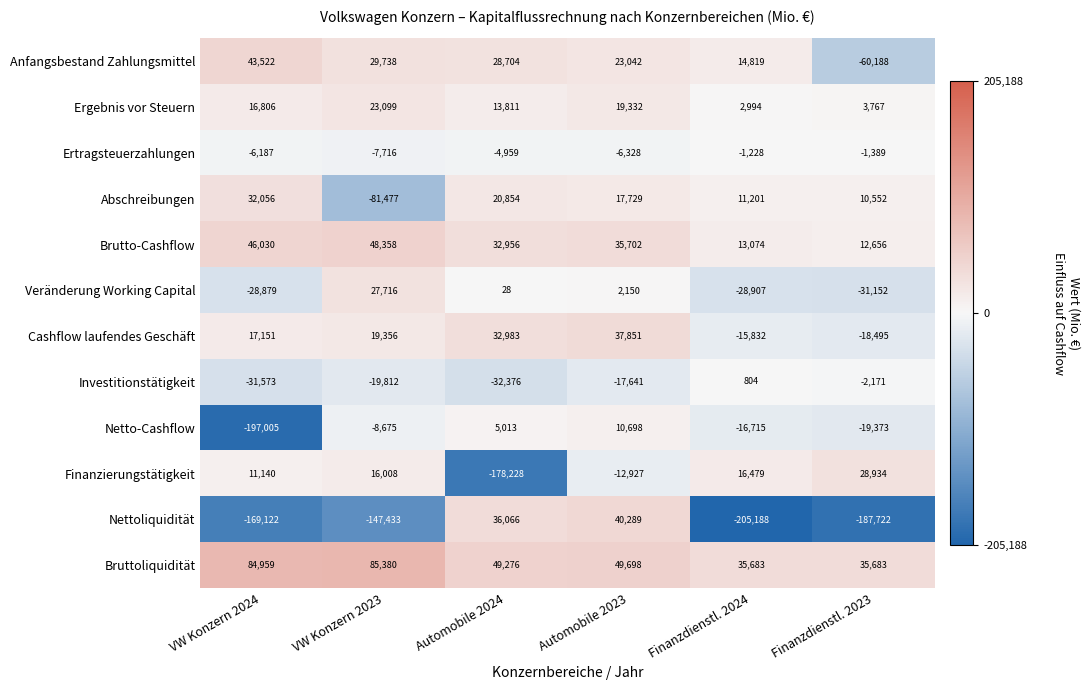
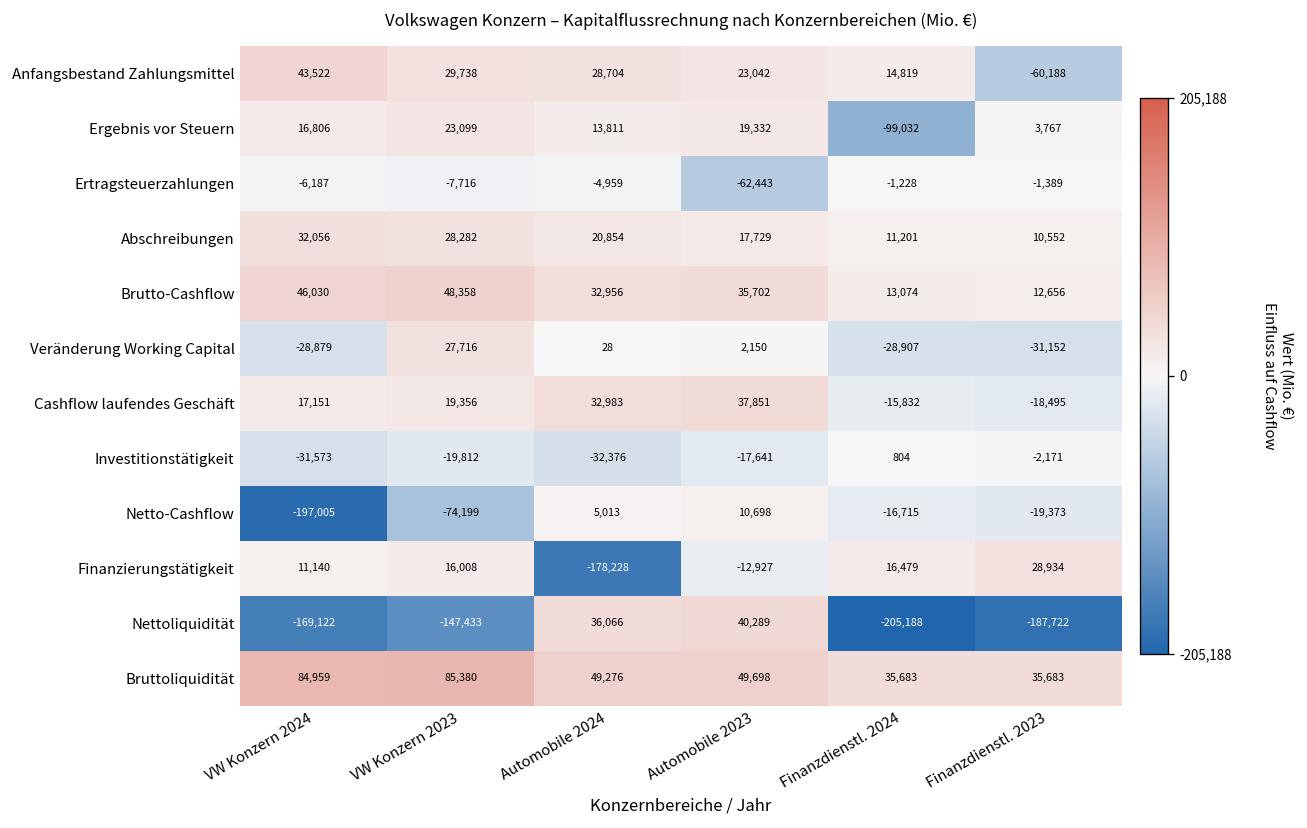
  {
    "Anfangsbestand Zahlungsmittel": {
      "VW Konzern 2024": "43,522",
      "VW Konzern 2023": "29,738",
      "Automobile 2024": "28,704",
      "Automobile 2023": "23,042",
      "Finanzdienstl. 2024": "14,819",
      "Finanzdienstl. 2023": "-60,188"
    },
    "Ergebnis vor Steuern": {
      "VW Konzern 2024": "16,806",
      "VW Konzern 2023": "23,099",
      "Automobile 2024": "13,811",
      "Automobile 2023": "19,332",
-     "Finanzdienstl. 2024": "2,994",
+     "Finanzdienstl. 2024": "-99,032",
      "Finanzdienstl. 2023": "3,767"
    },
    "Ertragsteuerzahlungen": {
      "VW Konzern 2024": "-6,187",
      "VW Konzern 2023": "-7,716",
      "Automobile 2024": "-4,959",
-     "Automobile 2023": "-6,328",
+     "Automobile 2023": "-62,443",
      "Finanzdienstl. 2024": "-1,228",
      "Finanzdienstl. 2023": "-1,389"
    },
    "Abschreibungen": {
      "VW Konzern 2024": "32,056",
-     "VW Konzern 2023": "-81,477",
+     "VW Konzern 2023": "28,282",
      "Automobile 2024": "20,854",
      "Automobile 2023": "17,729",
      "Finanzdienstl. 2024": "11,201",
      "Finanzdienstl. 2023": "10,552"
    },
    "Brutto-Cashflow": {
      "VW Konzern 2024": "46,030",
      "VW Konzern 2023": "48,358",
      "Automobile 2024": "32,956",
      "Automobile 2023": "35,702",
      "Finanzdienstl. 2024": "13,074",
      "Finanzdienstl. 2023": "12,656"
    },
    "Veränderung Working Capital": {
      "VW Konzern 2024": "-28,879",
      "VW Konzern 2023": "27,716",
      "Automobile 2024": "28",
      "Automobile 2023": "2,150",
      "Finanzdienstl. 2024": "-28,907",
      "Finanzdienstl. 2023": "-31,152"
    },
    "Cashflow laufendes Geschäft": {
      "VW Konzern 2024": "17,151",
      "VW Konzern 2023": "19,356",
      "Automobile 2024": "32,983",
      "Automobile 2023": "37,851",
      "Finanzdienstl. 2024": "-15,832",
      "Finanzdienstl. 2023": "-18,495"
    },
    "Investitionstätigkeit": {
      "VW Konzern 2024": "-31,573",
      "VW Konzern 2023": "-19,812",
      "Automobile 2024": "-32,376",
      "Automobile 2023": "-17,641",
      "Finanzdienstl. 2024": "804",
      "Finanzdienstl. 2023": "-2,171"
    },
    "Netto-Cashflow": {
      "VW Konzern 2024": "-197,005",
-     "VW Konzern 2023": "-8,675",
+     "VW Konzern 2023": "-74,199",
      "Automobile 2024": "5,013",
      "Automobile 2023": "10,698",
      "Finanzdienstl. 2024": "-16,715",
      "Finanzdienstl. 2023": "-19,373"
    },
    "Finanzierungstätigkeit": {
      "VW Konzern 2024": "11,140",
      "VW Konzern 2023": "16,008",
      "Automobile 2024": "-178,228",
      "Automobile 2023": "-12,927",
      "Finanzdienstl. 2024": "16,479",
      "Finanzdienstl. 2023": "28,934"
    },
    "Nettoliquidität": {
      "VW Konzern 2024": "-169,122",
      "VW Konzern 2023": "-147,433",
      "Automobile 2024": "36,066",
      "Automobile 2023": "40,289",
      "Finanzdienstl. 2024": "-205,188",
      "Finanzdienstl. 2023": "-187,722"
    },
    "Bruttoliquidität": {
      "VW Konzern 2024": "84,959",
      "VW Konzern 2023": "85,380",
      "Automobile 2024": "49,276",
      "Automobile 2023": "49,698",
      "Finanzdienstl. 2024": "35,683",
      "Finanzdienstl. 2023": "35,683"
    }
  }
